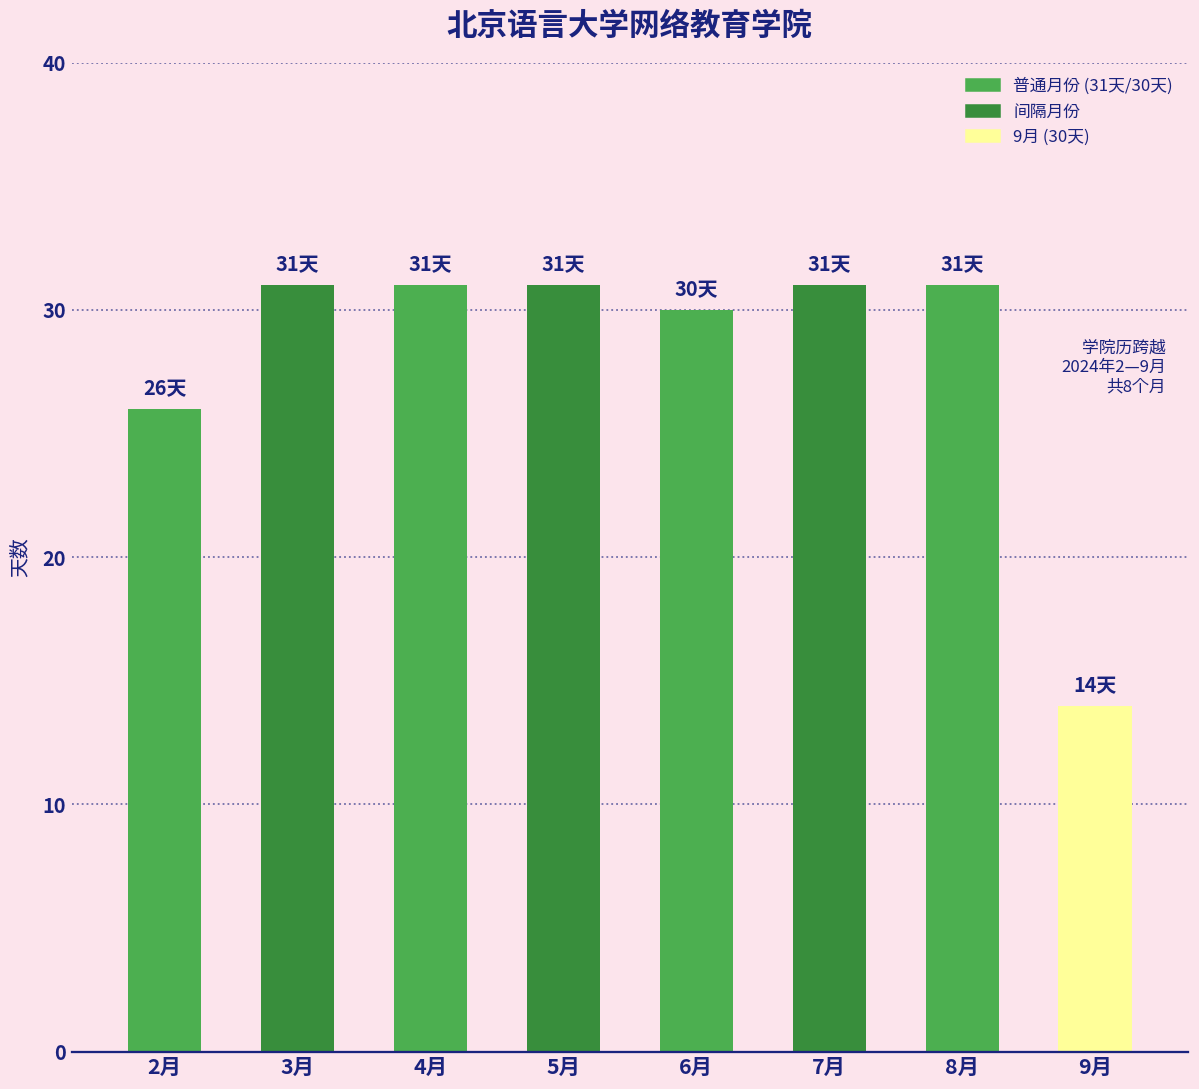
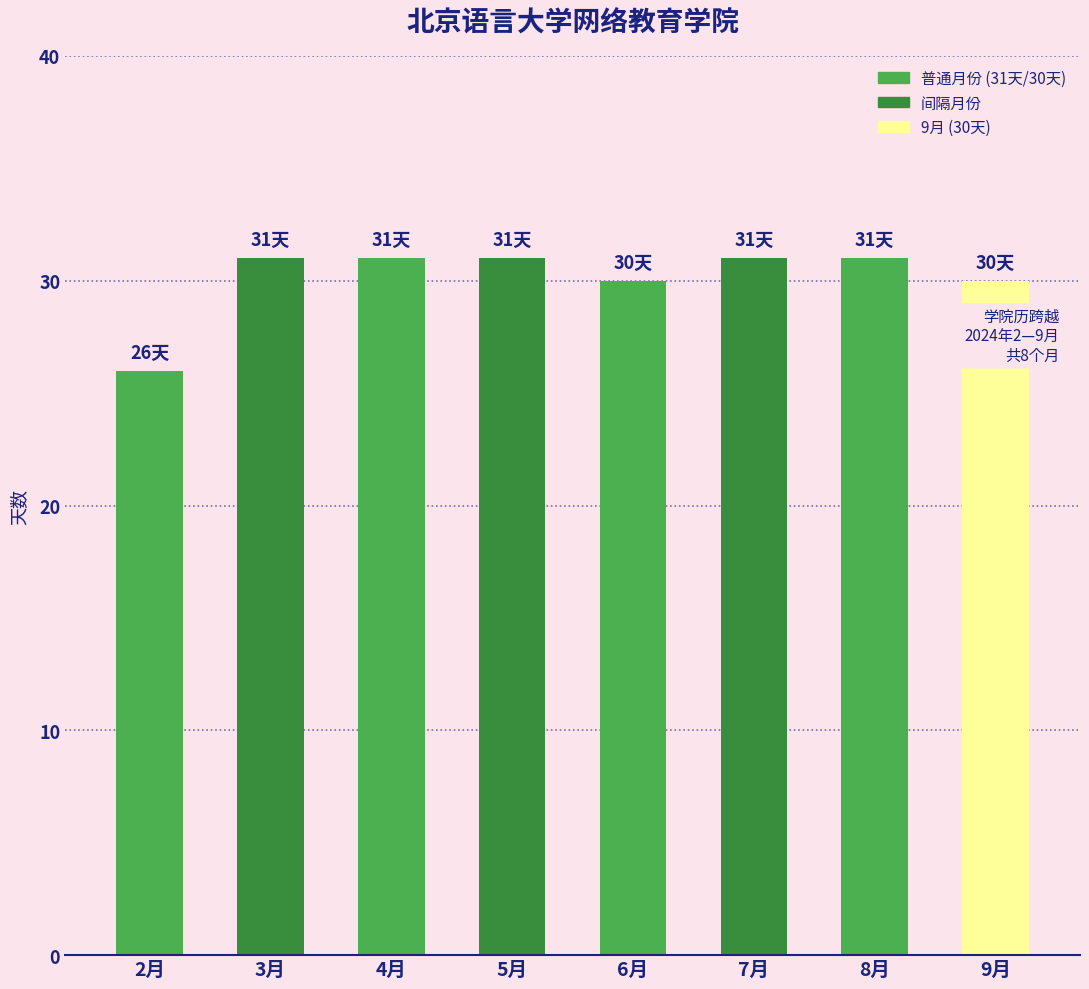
  {
    "2月": "26天",
    "3月": "31天",
    "4月": "31天",
    "5月": "31天",
    "6月": "30天",
    "7月": "31天",
    "8月": "31天",
-   "9月": "14天"
+   "9月": "30天"
  }
